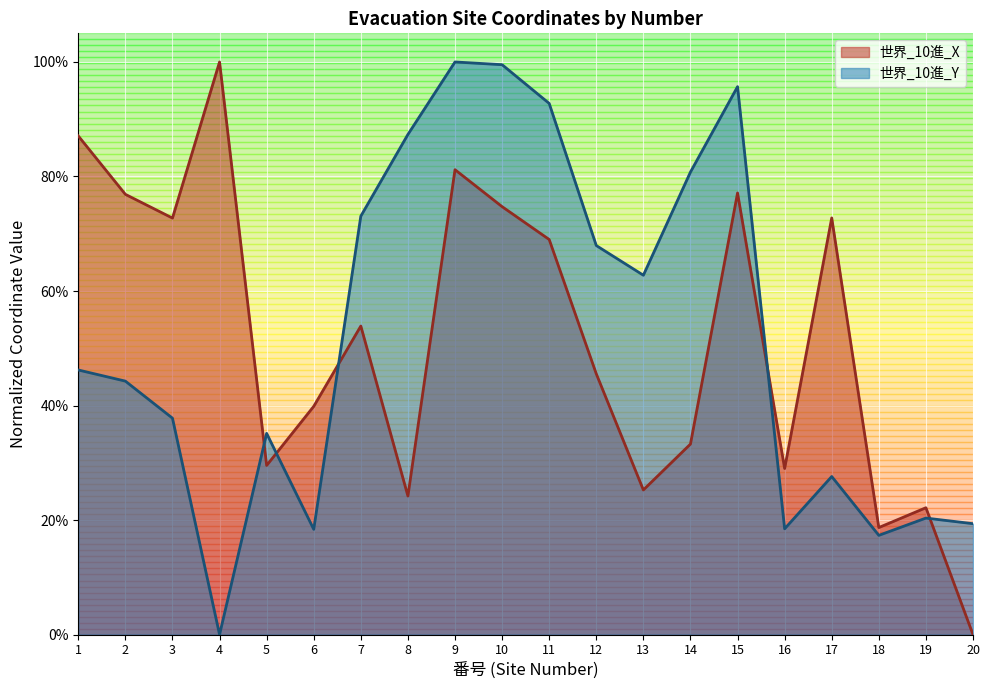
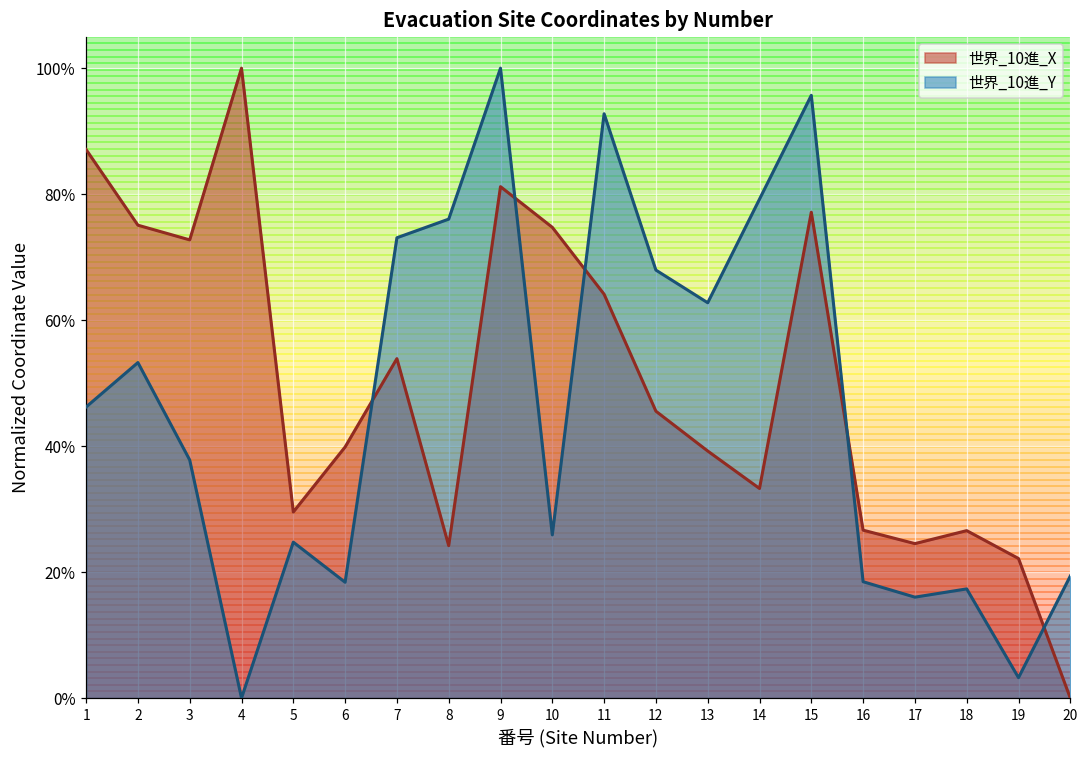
  {
    "世界_10進_X": {
      "1": "87%",
-     "2": "77%",
+     "2": "75%",
      "3": "73%",
      "4": "100%",
      "5": "30%",
      "6": "40%",
      "7": "54%",
      "8": "24%",
      "9": "81%",
      "10": "75%",
-     "11": "69%",
+     "11": "64%",
      "12": "46%",
-     "13": "25%",
+     "13": "39%",
      "14": "33%",
      "15": "77%",
-     "16": "29%",
-     "17": "73%",
-     "18": "19%",
+     "16": "27%",
+     "17": "25%",
+     "18": "27%",
      "19": "22%",
      "20": "0%"
    },
    "世界_10進_Y": {
      "1": "46%",
-     "2": "44%",
+     "2": "53%",
      "3": "38%",
      "4": "0%",
-     "5": "35%",
+     "5": "25%",
      "6": "18%",
      "7": "73%",
-     "8": "87%",
+     "8": "76%",
      "9": "100%",
-     "10": "100%",
+     "10": "26%",
      "11": "93%",
      "12": "68%",
      "13": "63%",
-     "14": "81%",
+     "14": "79%",
      "15": "96%",
      "16": "18%",
-     "17": "28%",
+     "17": "16%",
      "18": "17%",
-     "19": "20%",
+     "19": "3%",
      "20": "19%"
    }
  }
